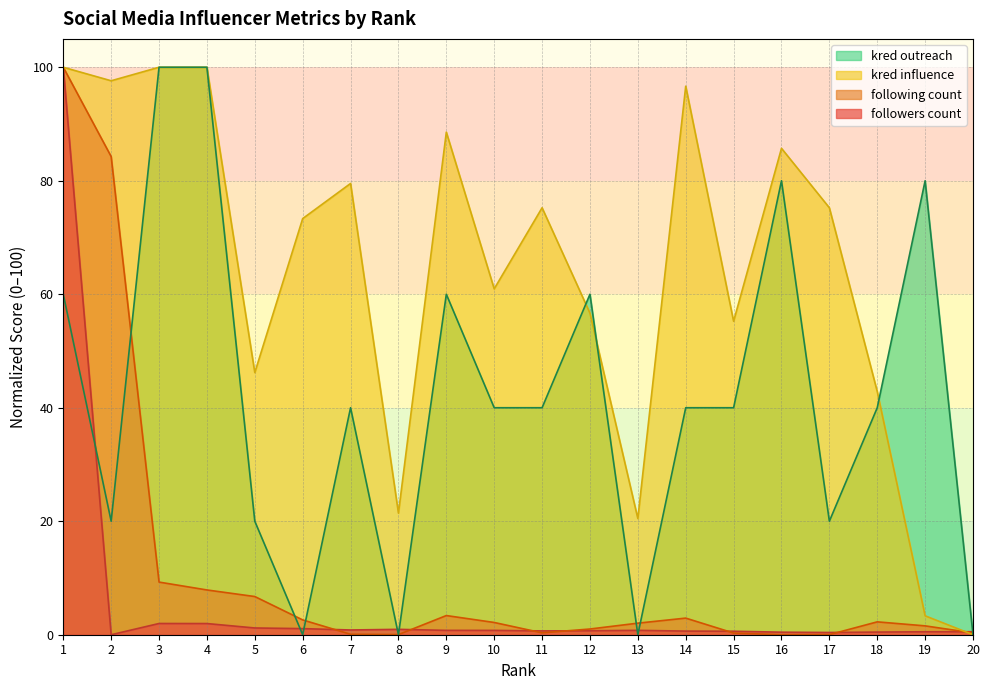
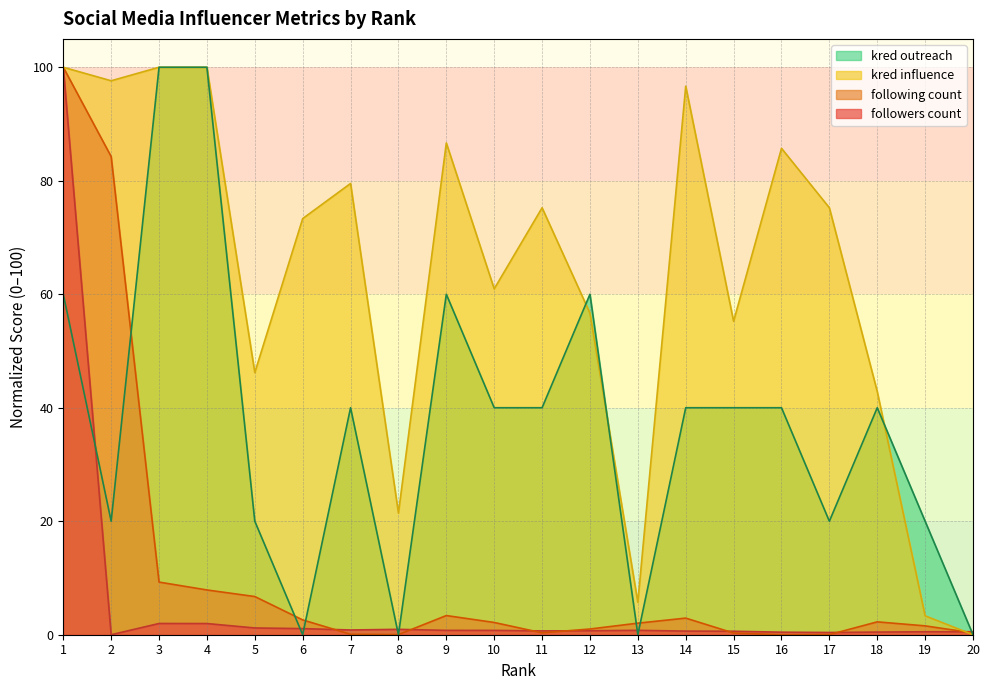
  {
    "kred outreach": {
      "1": 60,
      "2": 20,
      "5": 20,
      "6": 0,
      "7": 40,
      "9": 60,
      "10": 40,
      "11": 40,
      "12": 60,
      "13": 0,
      "14": 40,
      "15": 40,
-     "16": 80,
+     "16": 40,
      "17": 20,
      "18": 40,
-     "19": 80
+     "19": 20
    },
    "kred influence": {
      "2": 98,
      "5": 46,
      "6": 73,
      "7": 80,
      "8": 21,
-     "9": 89,
+     "9": 87,
      "10": 61,
      "11": 75,
      "12": 57,
-     "13": 20,
+     "13": 6,
      "14": 97,
      "15": 55,
      "16": 86,
      "17": 75,
      "18": 43,
      "19": 3
    }
  }
